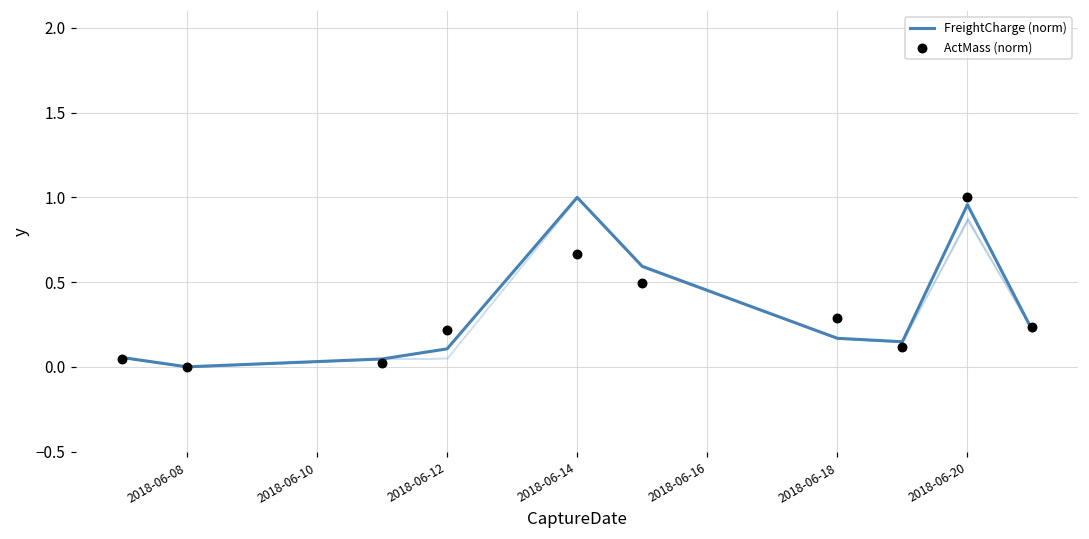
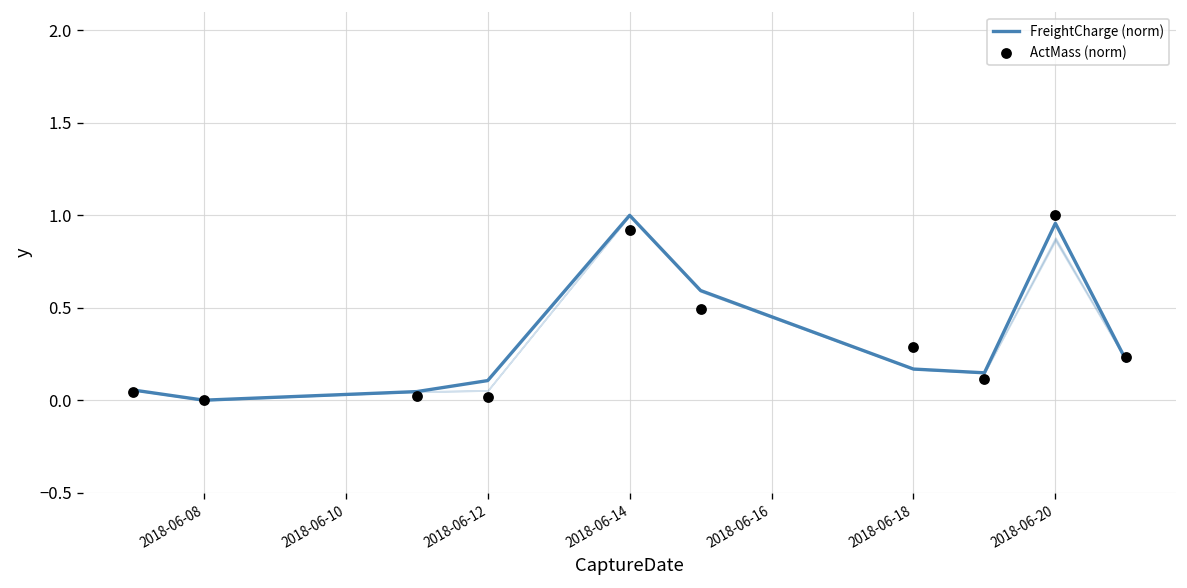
  {
    "ActMass (norm)": {
-     "2018-06-12": 0.22,
-     "2018-06-14": 0.66
+     "2018-06-12": 0.02,
+     "2018-06-14": 0.92
    }
  }
